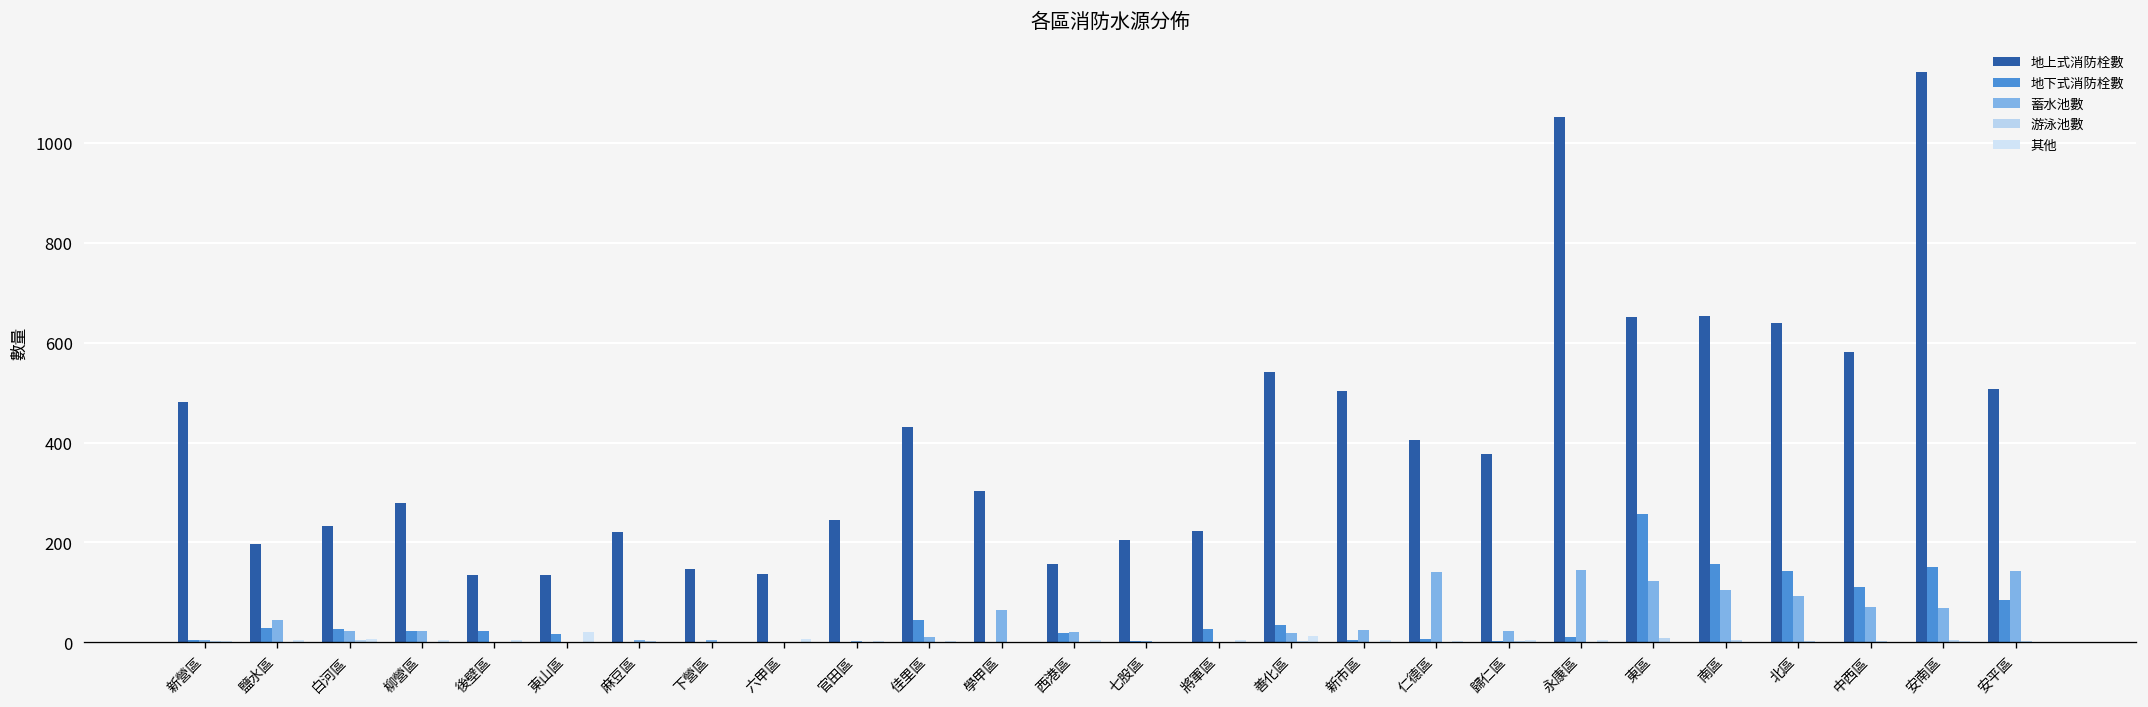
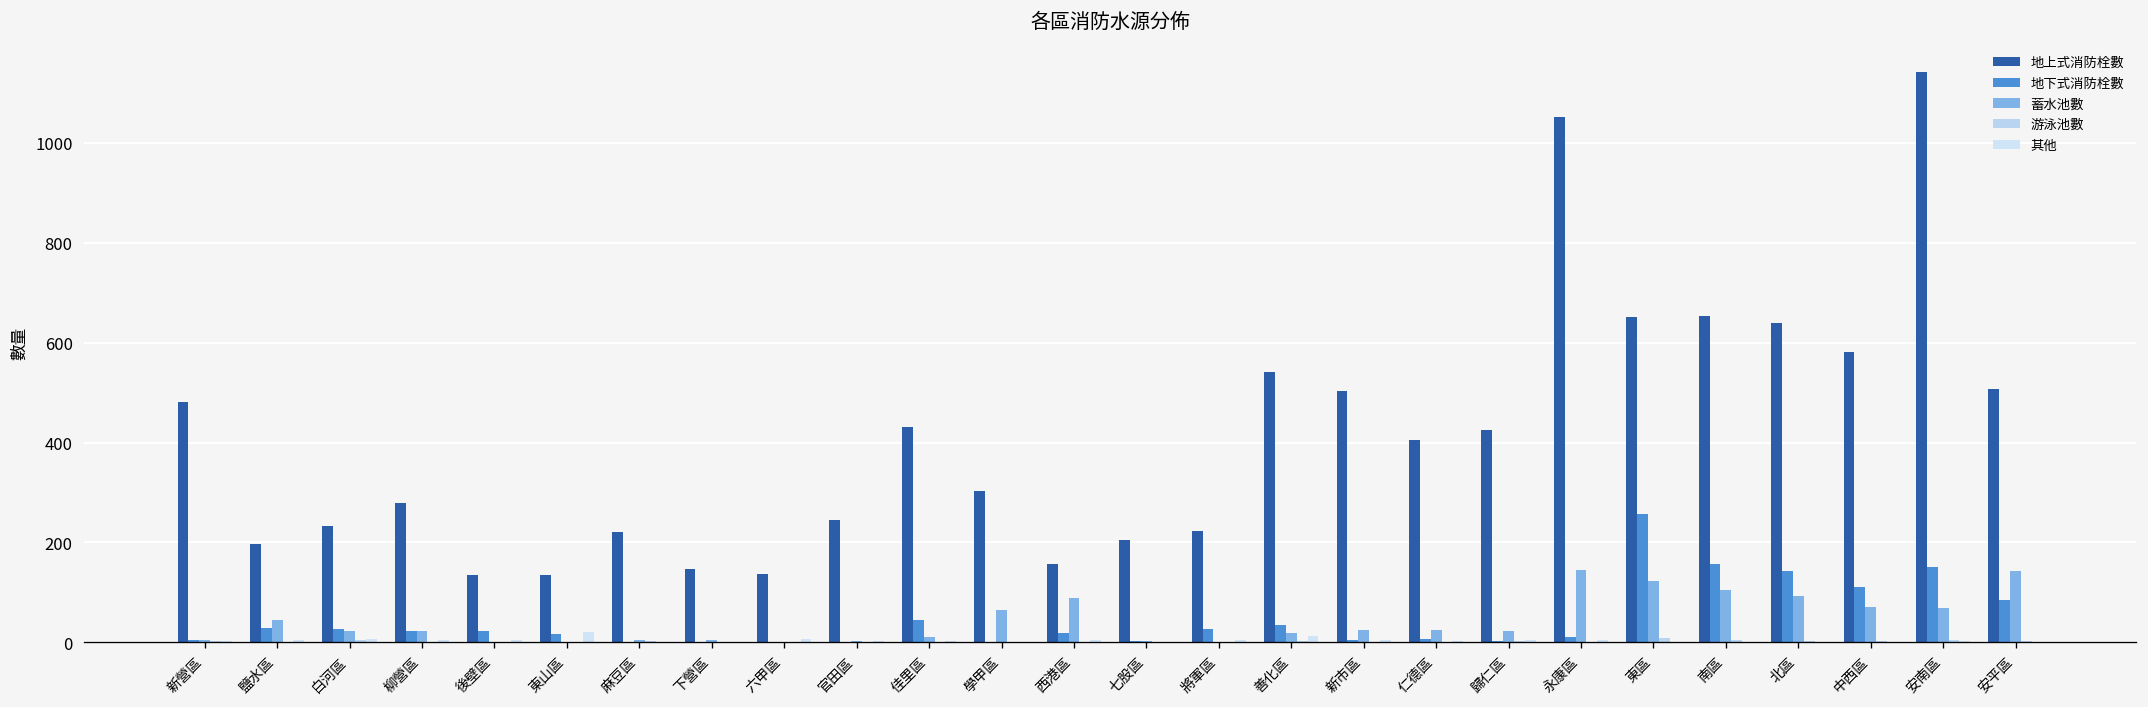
  {
    "地上式消防栓數": {
      "新營區": 480,
      "鹽水區": 200,
      "白河區": 230,
      "柳營區": 280,
      "後壁區": 130,
      "東山區": 140,
      "麻豆區": 220,
      "下營區": 150,
      "六甲區": 140,
      "官田區": 250,
      "佳里區": 430,
      "學甲區": 300,
      "西港區": 160,
      "七股區": 200,
      "將軍區": 220,
      "善化區": 540,
      "新市區": 500,
      "仁德區": 410,
-     "歸仁區": 380,
+     "歸仁區": 430,
      "永康區": 1050,
      "東區": 650,
      "南區": 650,
      "北區": 640,
      "中西區": 580,
      "安南區": 1140,
      "安平區": 510
    },
    "地下式消防栓數": {
      "鹽水區": 30,
      "白河區": 30,
      "柳營區": 20,
      "後壁區": 20,
      "東山區": 20,
      "麻豆區": 0,
      "下營區": 0,
      "六甲區": 0,
      "官田區": 0,
      "佳里區": 50,
      "學甲區": 0,
      "西港區": 20,
      "將軍區": 30,
      "善化區": 40,
      "仁德區": 10,
      "永康區": 10,
      "東區": 260,
      "南區": 160,
      "北區": 140,
      "中西區": 110,
      "安南區": 150,
      "安平區": 90
    },
    "蓄水池數": {
      "鹽水區": 50,
      "白河區": 20,
      "柳營區": 20,
      "後壁區": 0,
      "佳里區": 10,
      "學甲區": 60,
-     "西港區": 20,
+     "西港區": 90,
      "將軍區": 0,
      "善化區": 20,
      "新市區": 20,
-     "仁德區": 140,
+     "仁德區": 20,
      "歸仁區": 20,
      "永康區": 150,
      "東區": 120,
      "南區": 100,
      "北區": 90,
      "中西區": 70,
      "安南區": 70,
      "安平區": 140
    }
  }
